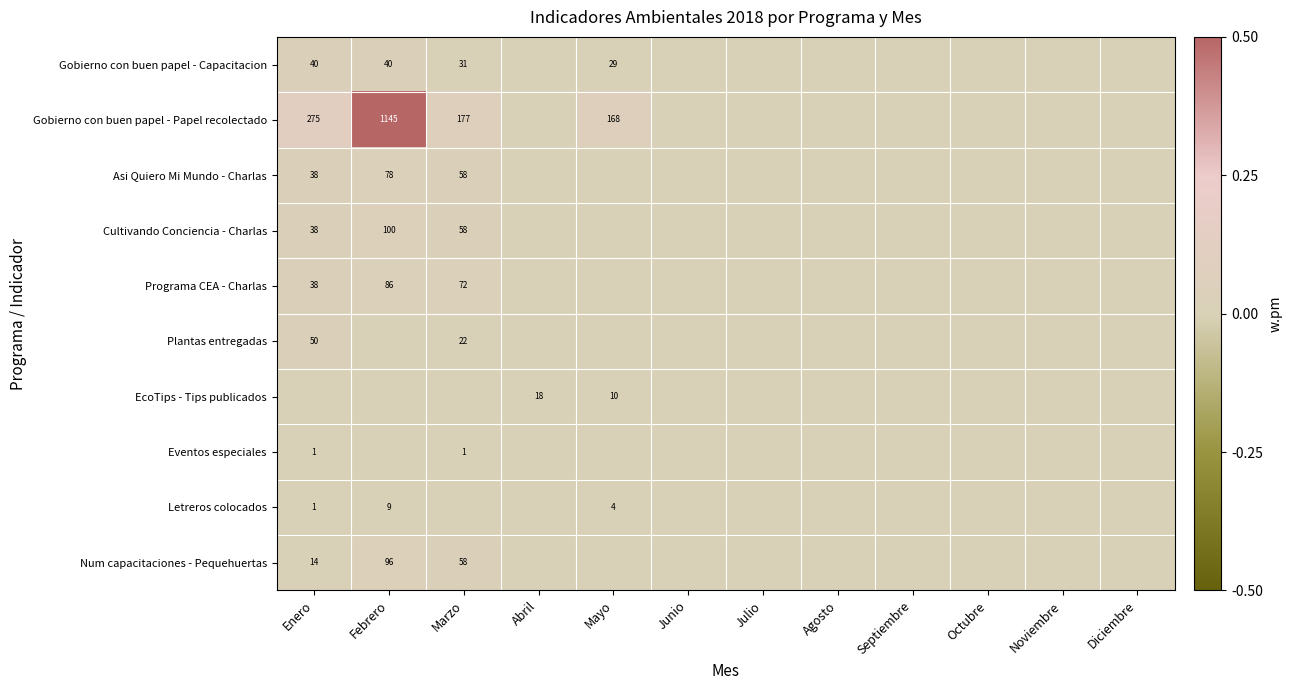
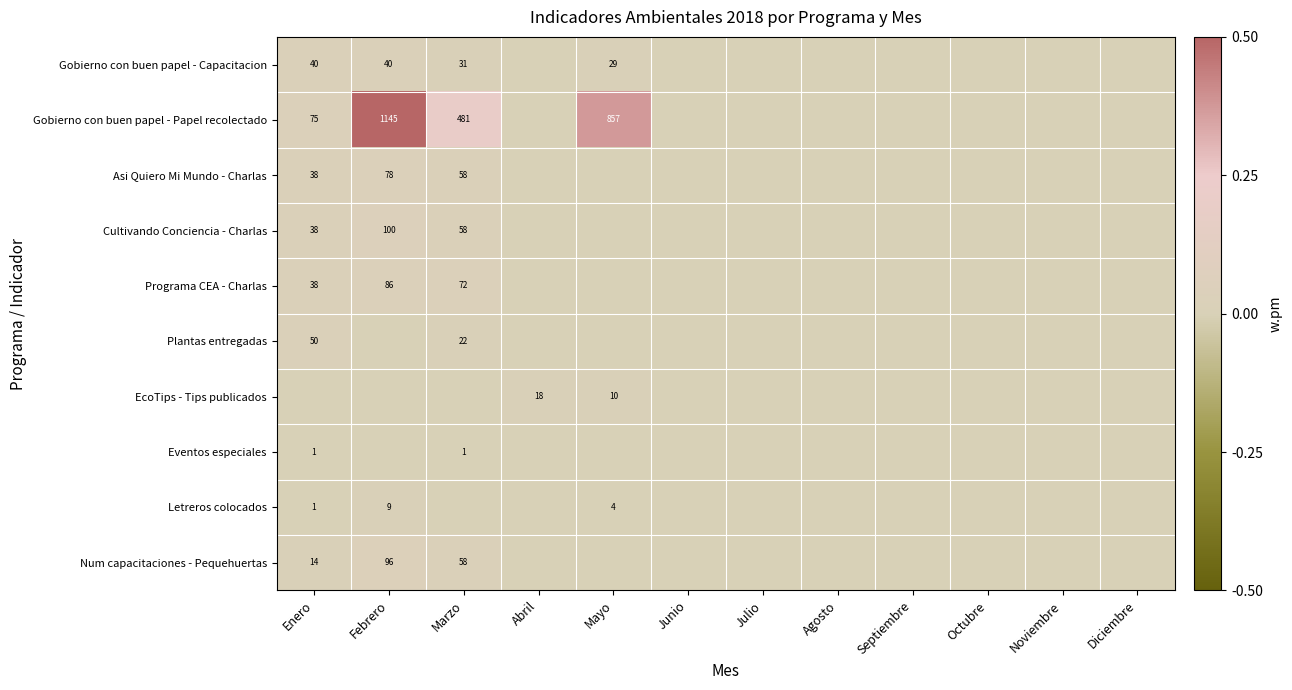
  {
    "Gobierno con buen papel - Capacitacion": {
      "Enero": 40,
      "Febrero": 40,
      "Marzo": 31,
      "Mayo": 29
    },
    "Gobierno con buen papel - Papel recolectado": {
-     "Enero": 275,
+     "Enero": 75,
      "Febrero": 1145,
-     "Marzo": 177,
-     "Mayo": 168
+     "Marzo": 481,
+     "Mayo": 857
    },
    "Asi Quiero Mi Mundo - Charlas": {
      "Enero": 38,
      "Febrero": 78,
      "Marzo": 58
    },
    "Cultivando Conciencia - Charlas": {
      "Enero": 38,
      "Febrero": 100,
      "Marzo": 58
    },
    "Programa CEA - Charlas": {
      "Enero": 38,
      "Febrero": 86,
      "Marzo": 72
    },
    "Plantas entregadas": {
      "Enero": 50,
      "Marzo": 22
    },
    "EcoTips - Tips publicados": {
      "Abril": 18,
      "Mayo": 10
    },
    "Eventos especiales": {
      "Enero": 1,
      "Marzo": 1
    },
    "Letreros colocados": {
      "Enero": 1,
      "Febrero": 9,
      "Mayo": 4
    },
    "Num capacitaciones - Pequehuertas": {
      "Enero": 14,
      "Febrero": 96,
      "Marzo": 58
    }
  }
